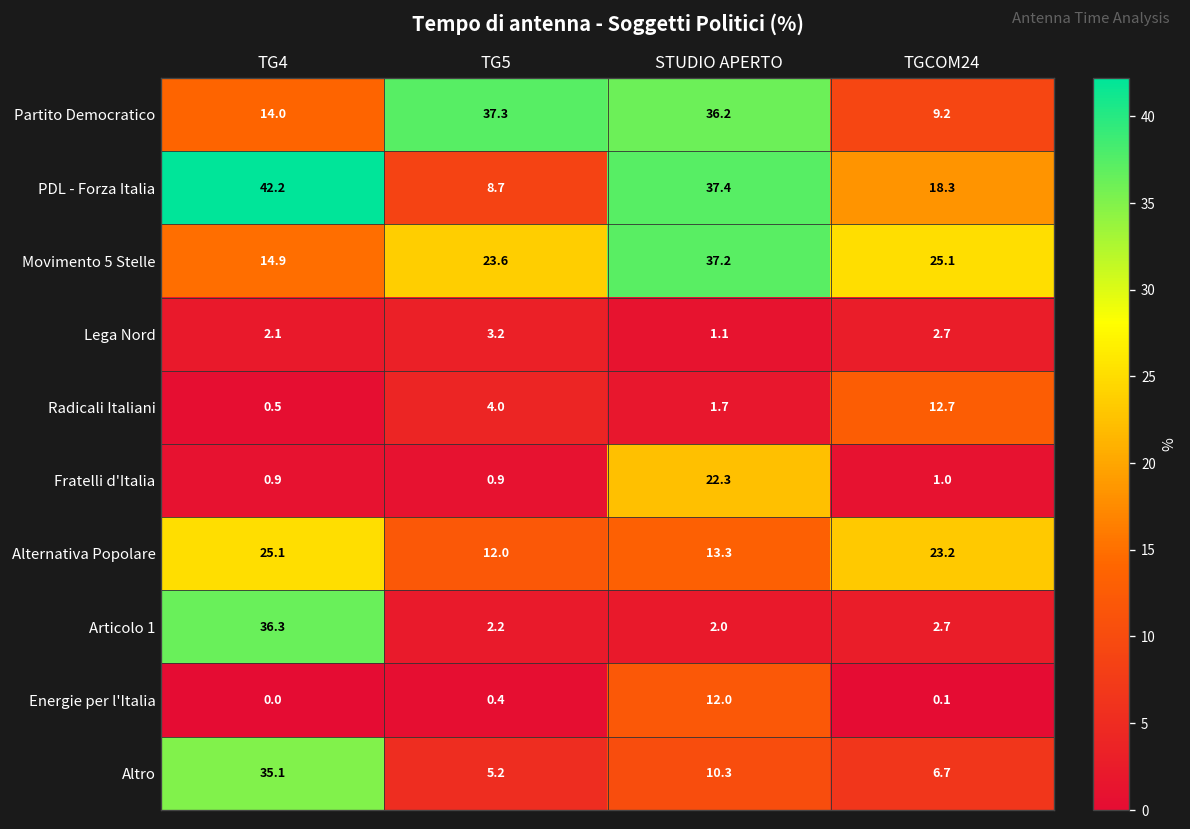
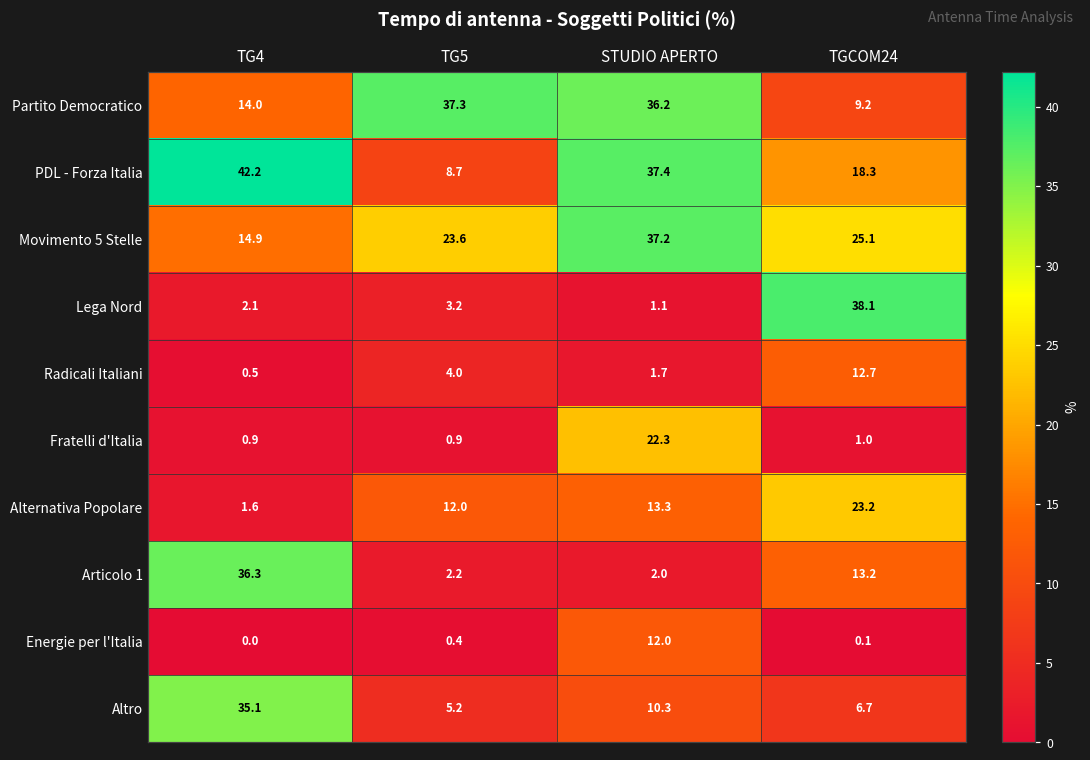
  {
    "Partito Democratico": {
      "TG4": 14.0,
      "TG5": 37.3,
      "STUDIO APERTO": 36.2,
      "TGCOM24": 9.2
    },
    "PDL - Forza Italia": {
      "TG4": 42.2,
      "TG5": 8.7,
      "STUDIO APERTO": 37.4,
      "TGCOM24": 18.3
    },
    "Movimento 5 Stelle": {
      "TG4": 14.9,
      "TG5": 23.6,
      "STUDIO APERTO": 37.2,
      "TGCOM24": 25.1
    },
    "Lega Nord": {
      "TG4": 2.1,
      "TG5": 3.2,
      "STUDIO APERTO": 1.1,
-     "TGCOM24": 2.7
+     "TGCOM24": 38.1
    },
    "Radicali Italiani": {
      "TG4": 0.5,
      "TG5": 4.0,
      "STUDIO APERTO": 1.7,
      "TGCOM24": 12.7
    },
    "Fratelli d'Italia": {
      "TG4": 0.9,
      "TG5": 0.9,
      "STUDIO APERTO": 22.3,
      "TGCOM24": 1.0
    },
    "Alternativa Popolare": {
-     "TG4": 25.1,
+     "TG4": 1.6,
      "TG5": 12.0,
      "STUDIO APERTO": 13.3,
      "TGCOM24": 23.2
    },
    "Articolo 1": {
      "TG4": 36.3,
      "TG5": 2.2,
      "STUDIO APERTO": 2.0,
-     "TGCOM24": 2.7
+     "TGCOM24": 13.2
    },
    "Energie per l'Italia": {
      "TG4": 0.0,
      "TG5": 0.4,
      "STUDIO APERTO": 12.0,
      "TGCOM24": 0.1
    },
    "Altro": {
      "TG4": 35.1,
      "TG5": 5.2,
      "STUDIO APERTO": 10.3,
      "TGCOM24": 6.7
    }
  }
